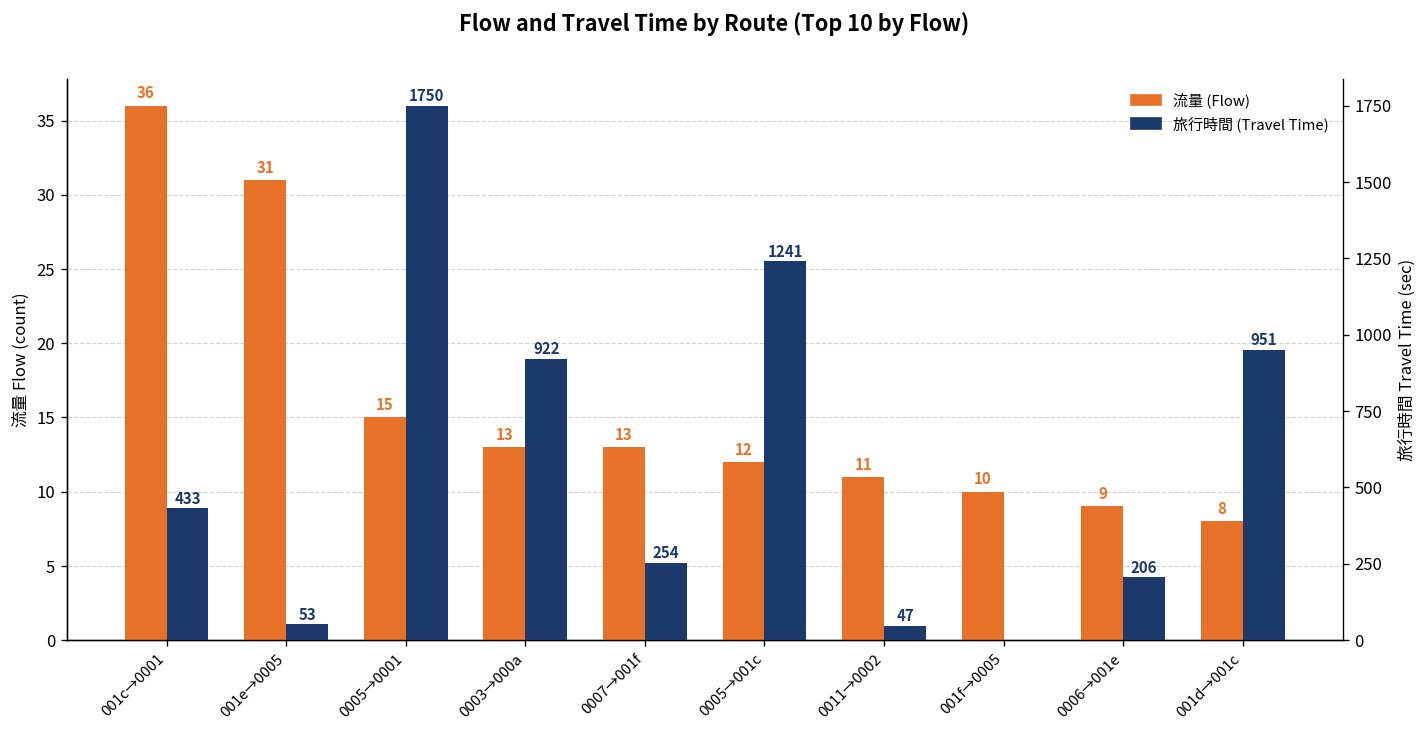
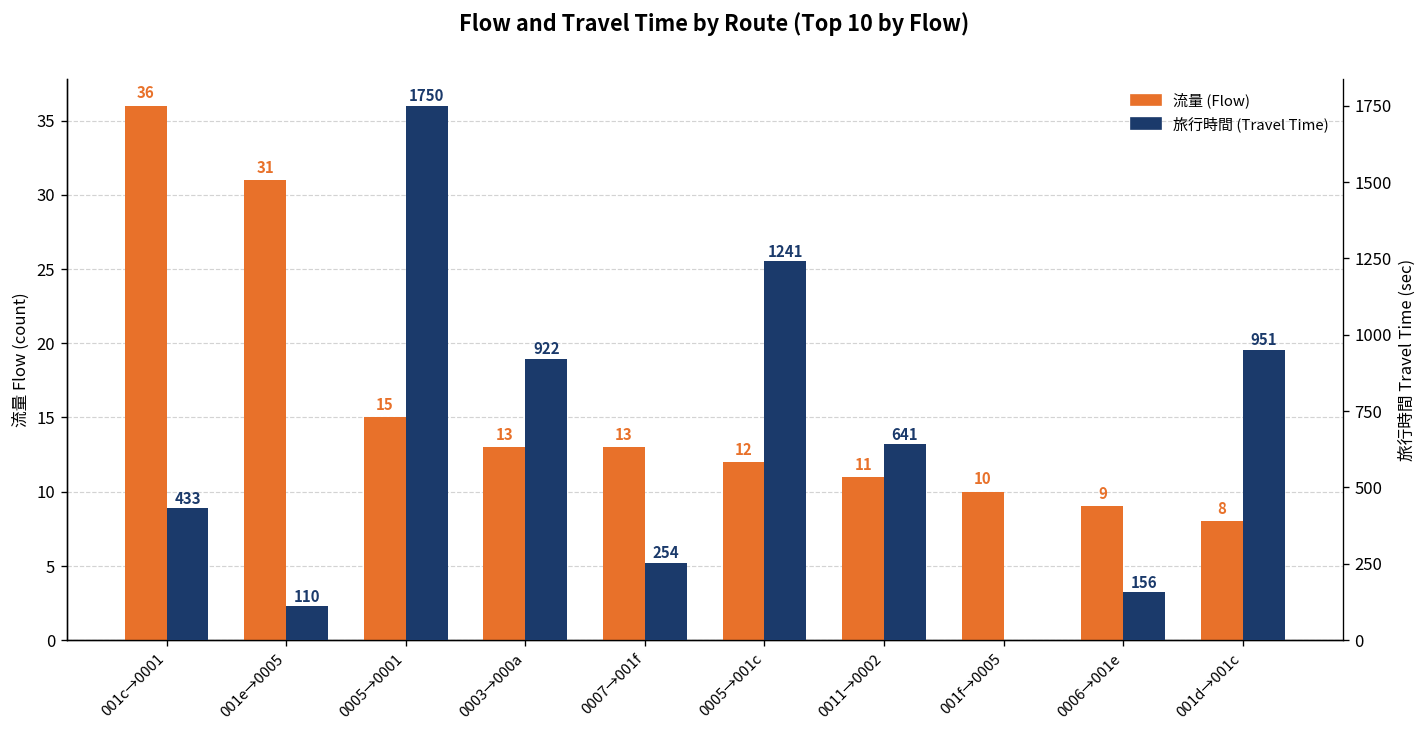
  {
    "流量 (Flow)": {
      "001c→0001": 36,
      "001e→0005": 31,
      "0005→0001": 15,
      "0003→000a": 13,
      "0007→001f": 13,
      "0005→001c": 12,
      "0011→0002": 11,
      "001f→0005": 10,
      "0006→001e": 9,
      "001d→001c": 8
    },
    "旅行時間 (Travel Time)": {
      "001c→0001": 433,
-     "001e→0005": 53,
+     "001e→0005": 110,
      "0005→0001": 1750,
      "0003→000a": 922,
      "0007→001f": 254,
      "0005→001c": 1241,
-     "0011→0002": 47,
-     "0006→001e": 206,
+     "0011→0002": 641,
+     "0006→001e": 156,
      "001d→001c": 951
    }
  }
